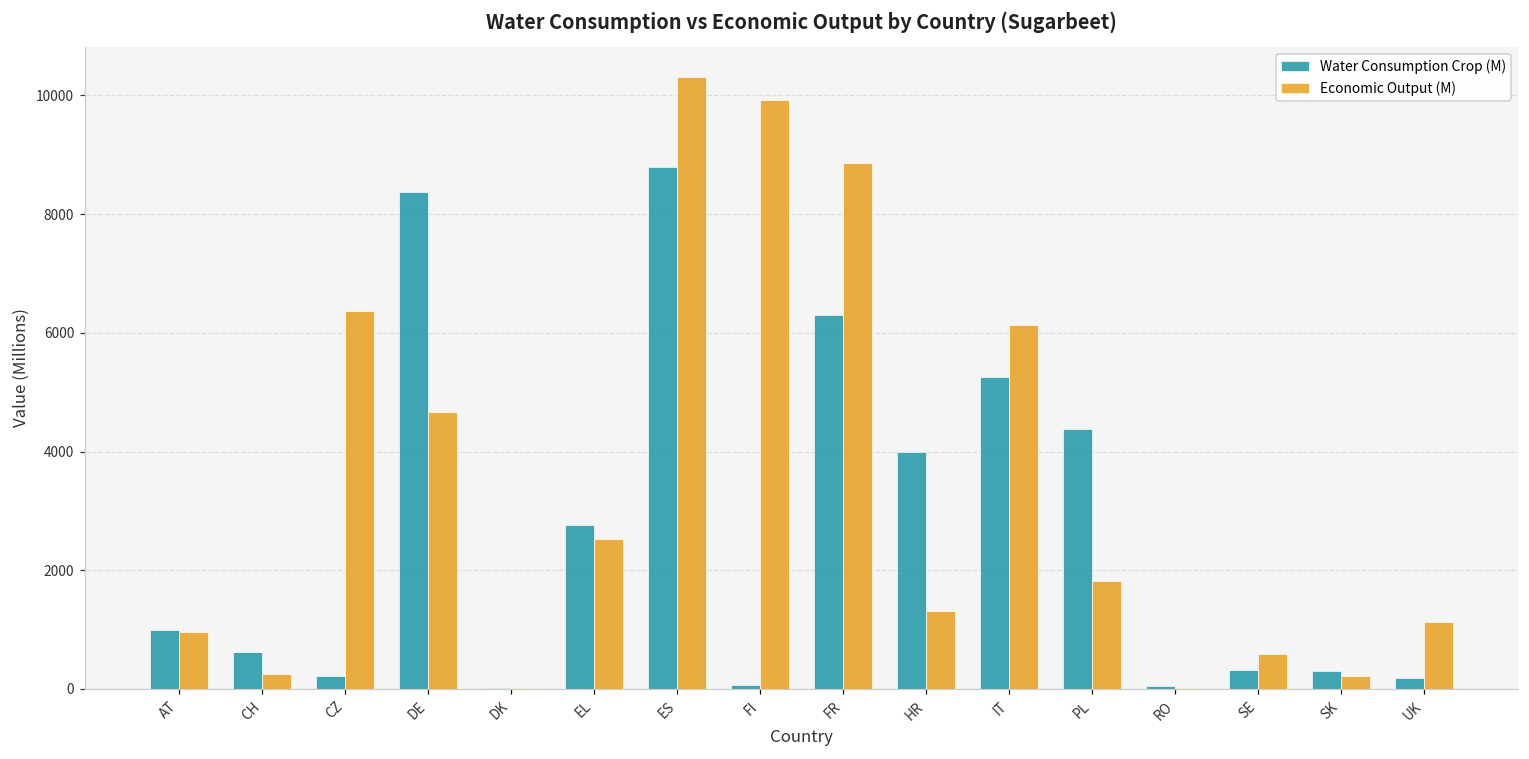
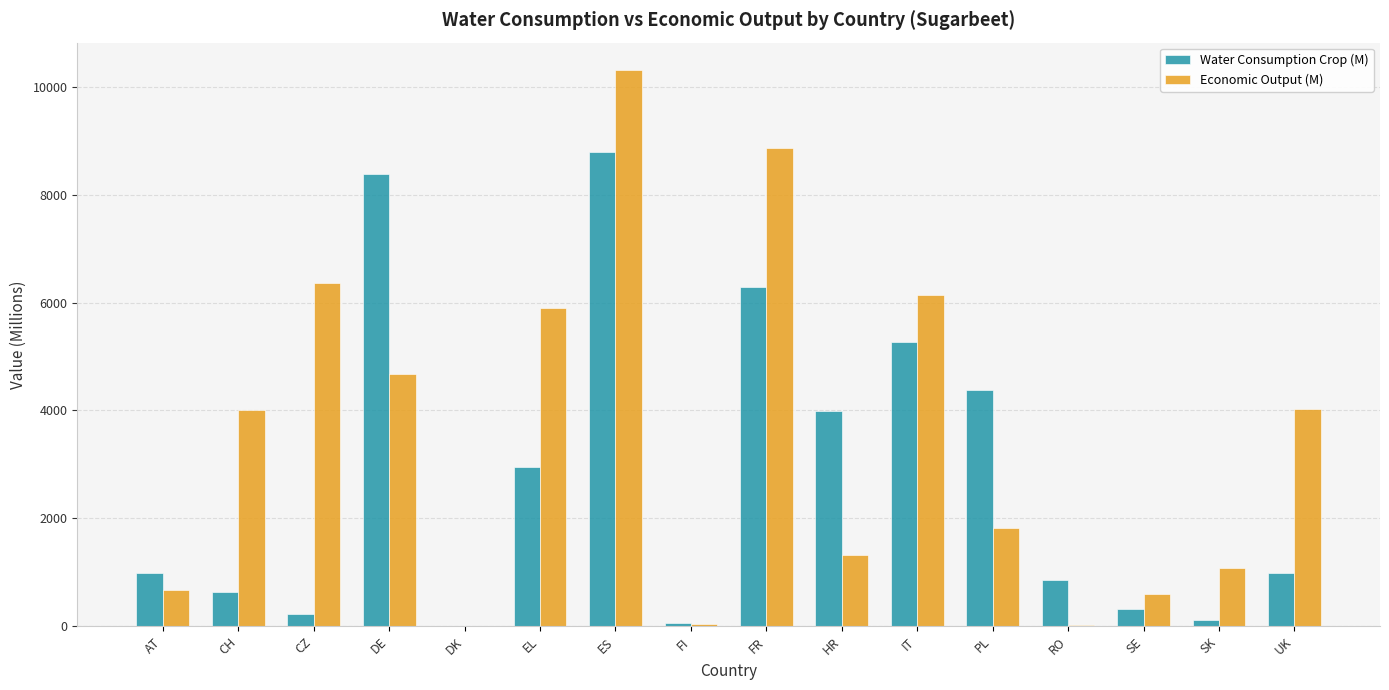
  {
    "Water Consumption Crop (M)": {
      "AT": 1000,
      "CH": 600,
      "CZ": 200,
      "DE": 8400,
-     "EL": 2800,
+     "EL": 3000,
      "ES": 8800,
      "FI": 100,
      "FR": 6300,
      "HR": 4000,
      "IT": 5300,
      "PL": 4400,
-     "RO": 0,
+     "RO": 900,
      "SE": 300,
-     "SK": 300,
-     "UK": 200
+     "SK": 100,
+     "UK": 1000
    },
    "Economic Output (M)": {
-     "AT": 1000,
-     "CH": 300,
+     "AT": 700,
+     "CH": 4000,
      "CZ": 6400,
      "DE": 4700,
-     "EL": 2500,
+     "EL": 5900,
      "ES": 10300,
-     "FI": 9900,
+     "FI": 0,
      "FR": 8900,
      "HR": 1300,
      "IT": 6100,
      "PL": 1800,
      "SE": 600,
-     "SK": 200,
-     "UK": 1100
+     "SK": 1100,
+     "UK": 4000
    }
  }
